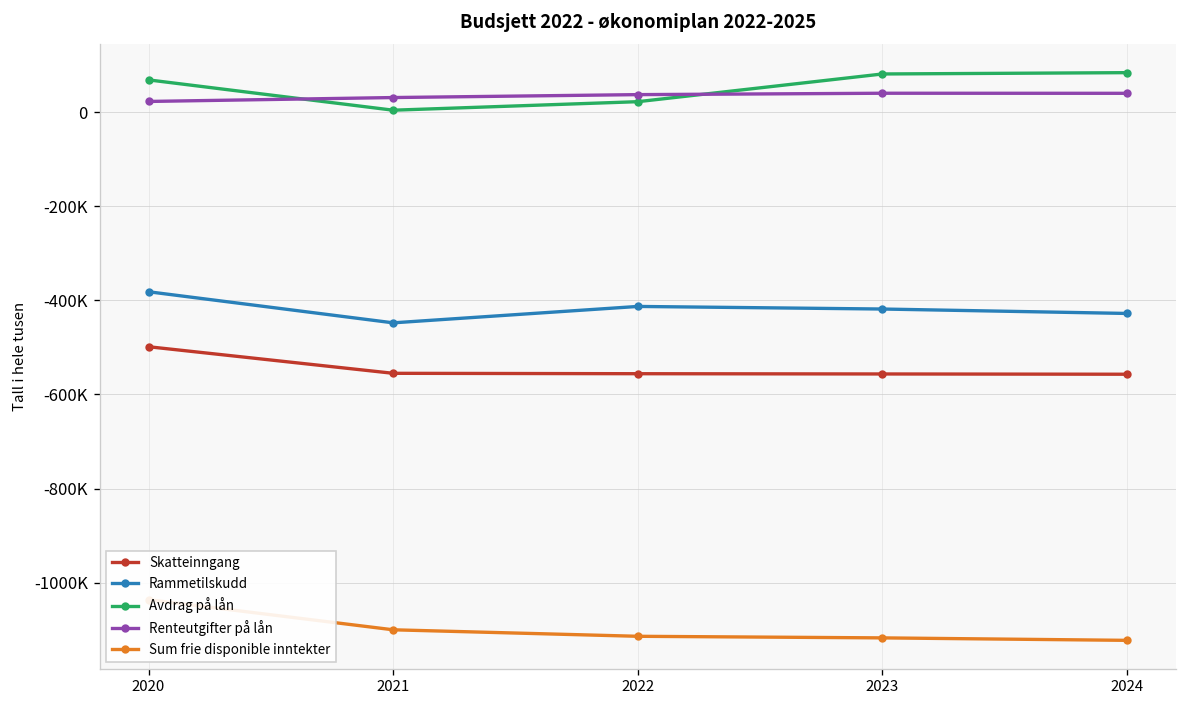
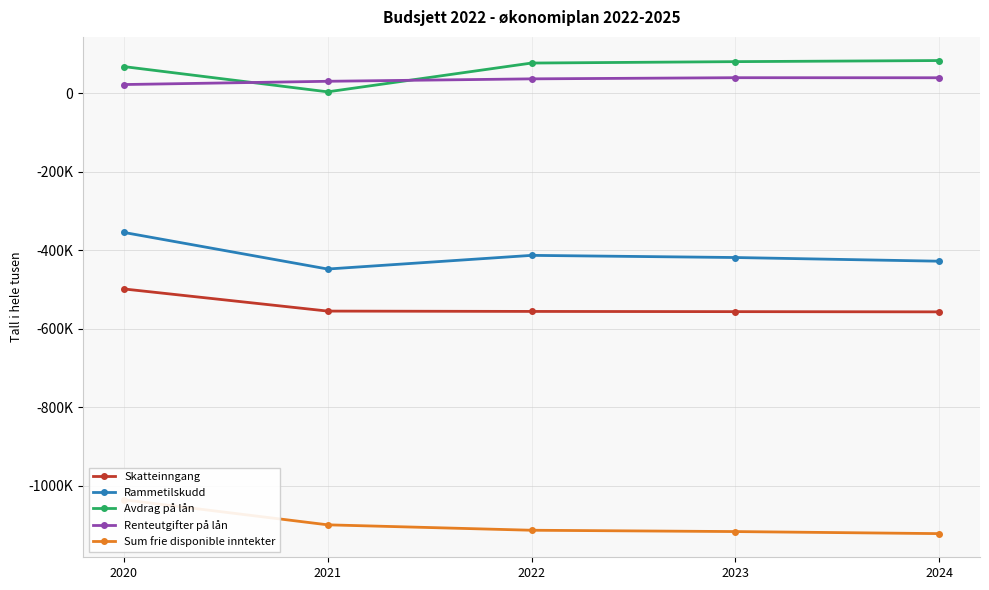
  {
    "Skatteinngang": {
      "2020": -500000,
      "2021": -560000,
      "2022": -560000,
      "2023": -560000,
      "2024": -560000
    },
    "Rammetilskudd": {
-     "2020": -380000,
+     "2020": -350000,
      "2021": -450000,
      "2022": -410000,
      "2023": -420000,
      "2024": -430000
    },
    "Avdrag på lån": {
      "2020": 70000,
      "2021": 0,
-     "2022": 20000,
+     "2022": 80000,
      "2023": 80000,
      "2024": 80000
    },
    "Renteutgifter på lån": {
      "2020": 20000,
      "2021": 30000,
      "2022": 40000,
      "2023": 40000,
      "2024": 40000
    },
    "Sum frie disponible inntekter": {
      "2021": -1100000,
      "2022": -1110000,
      "2023": -1120000,
      "2024": -1120000
    }
  }
